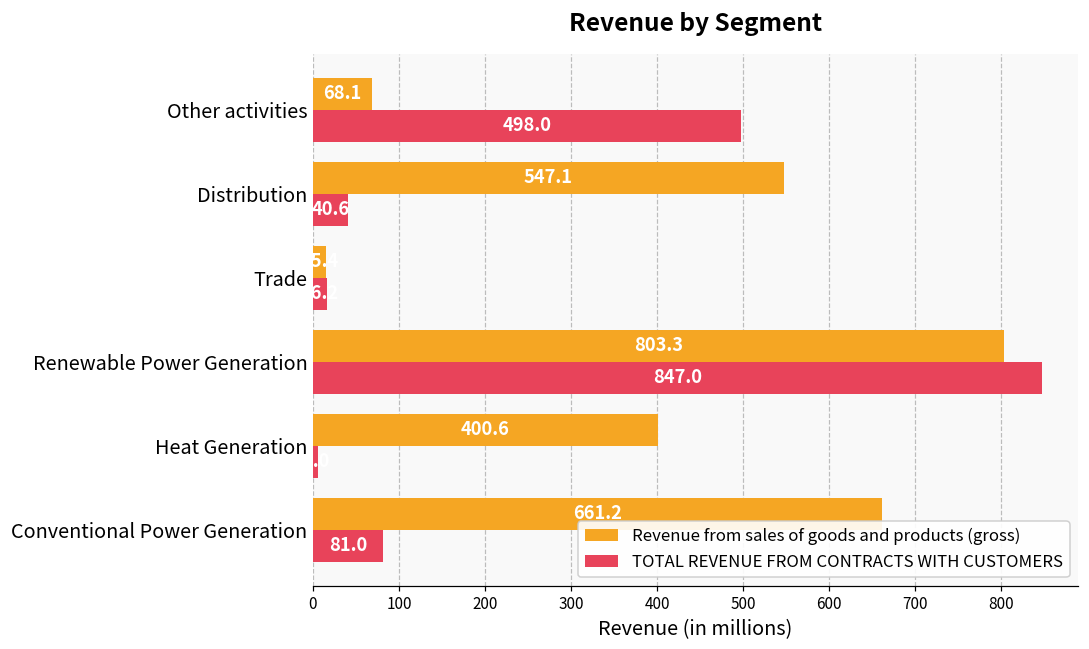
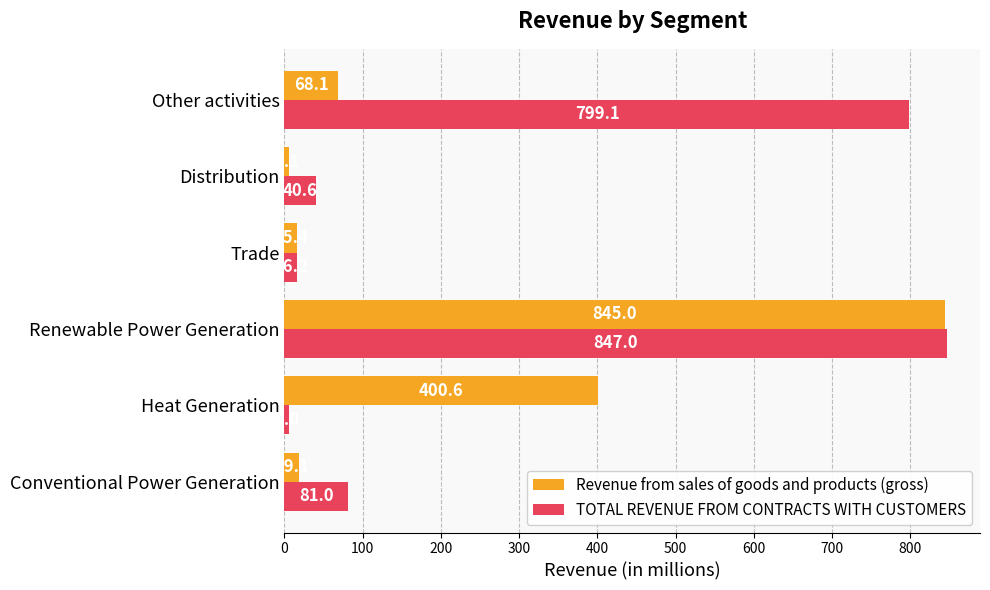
  {
    "Revenue from sales of goods and products (gross)": {
      "Other activities": 68.1,
-     "Distribution": 550,
-     "Renewable Power Generation": 803.3,
+     "Distribution": 10,
+     "Renewable Power Generation": 845.0,
      "Heat Generation": 400.6,
-     "Conventional Power Generation": 660
+     "Conventional Power Generation": 20
    },
    "TOTAL REVENUE FROM CONTRACTS WITH CUSTOMERS": {
-     "Other activities": 498.0,
+     "Other activities": 799.1,
      "Distribution": 40.6,
      "Renewable Power Generation": 847.0,
      "Conventional Power Generation": 81.0
    }
  }
